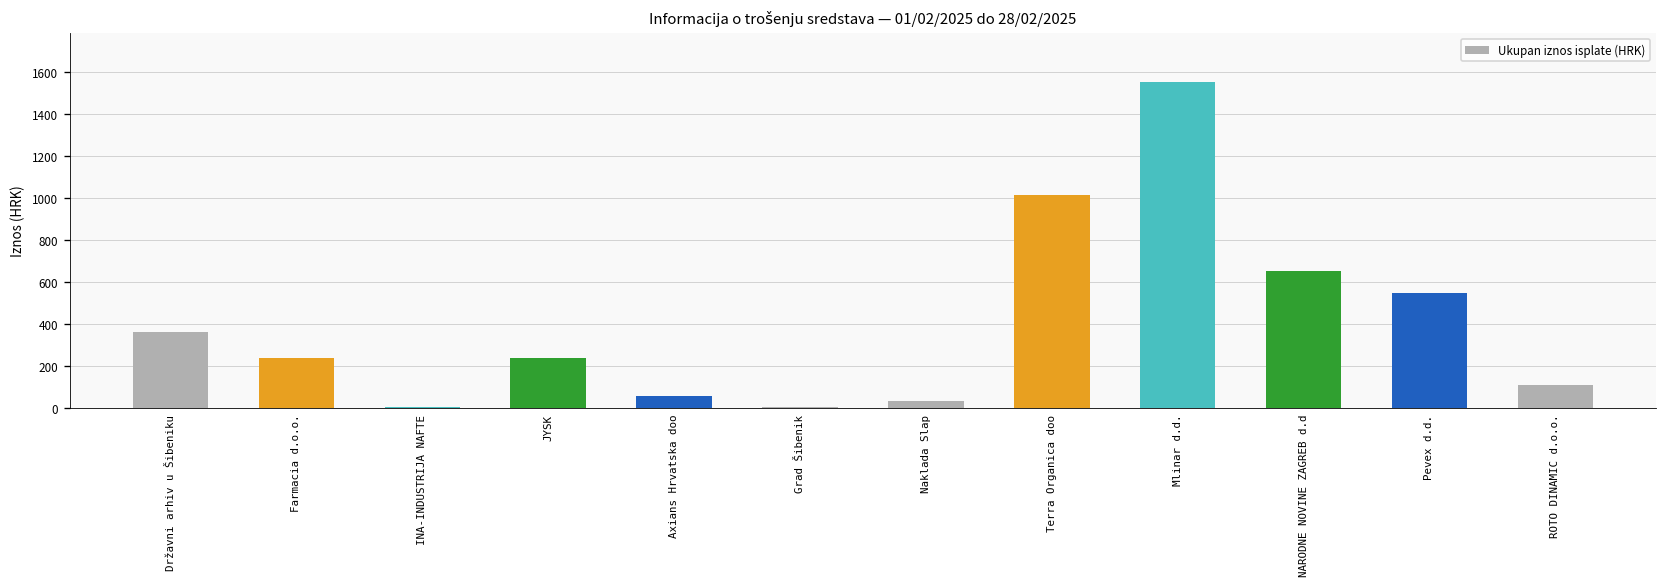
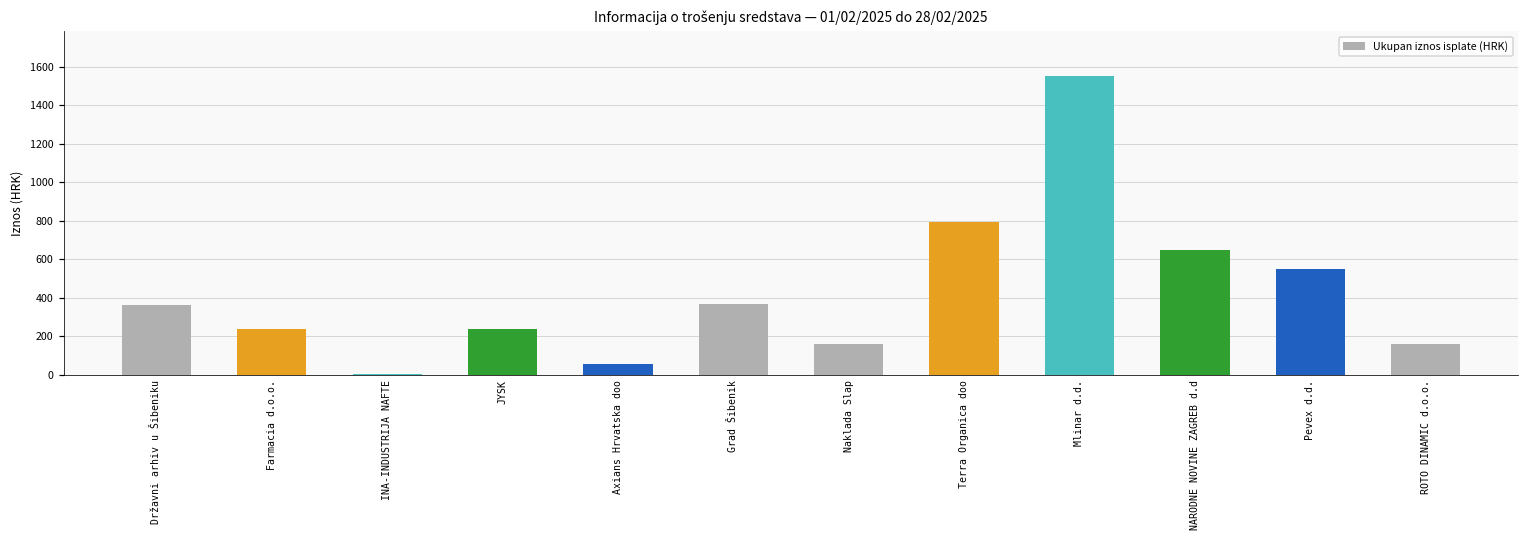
  {
    "Državni arhiv u Šibeniku": 360,
    "Farmacia d.o.o.": 240,
    "JYSK": 240,
    "Axians Hrvatska doo": 60,
-   "Grad Šibenik": 10,
-   "Naklada Slap": 30,
-   "Terra Organica doo": 1010,
+   "Grad Šibenik": 370,
+   "Naklada Slap": 160,
+   "Terra Organica doo": 790,
    "Mlinar d.d.": 1550,
    "NARODNE NOVINE ZAGREB d.d": 650,
    "Pevex d.d.": 550,
-   "ROTO DINAMIC d.o.o.": 110
+   "ROTO DINAMIC d.o.o.": 160
  }
